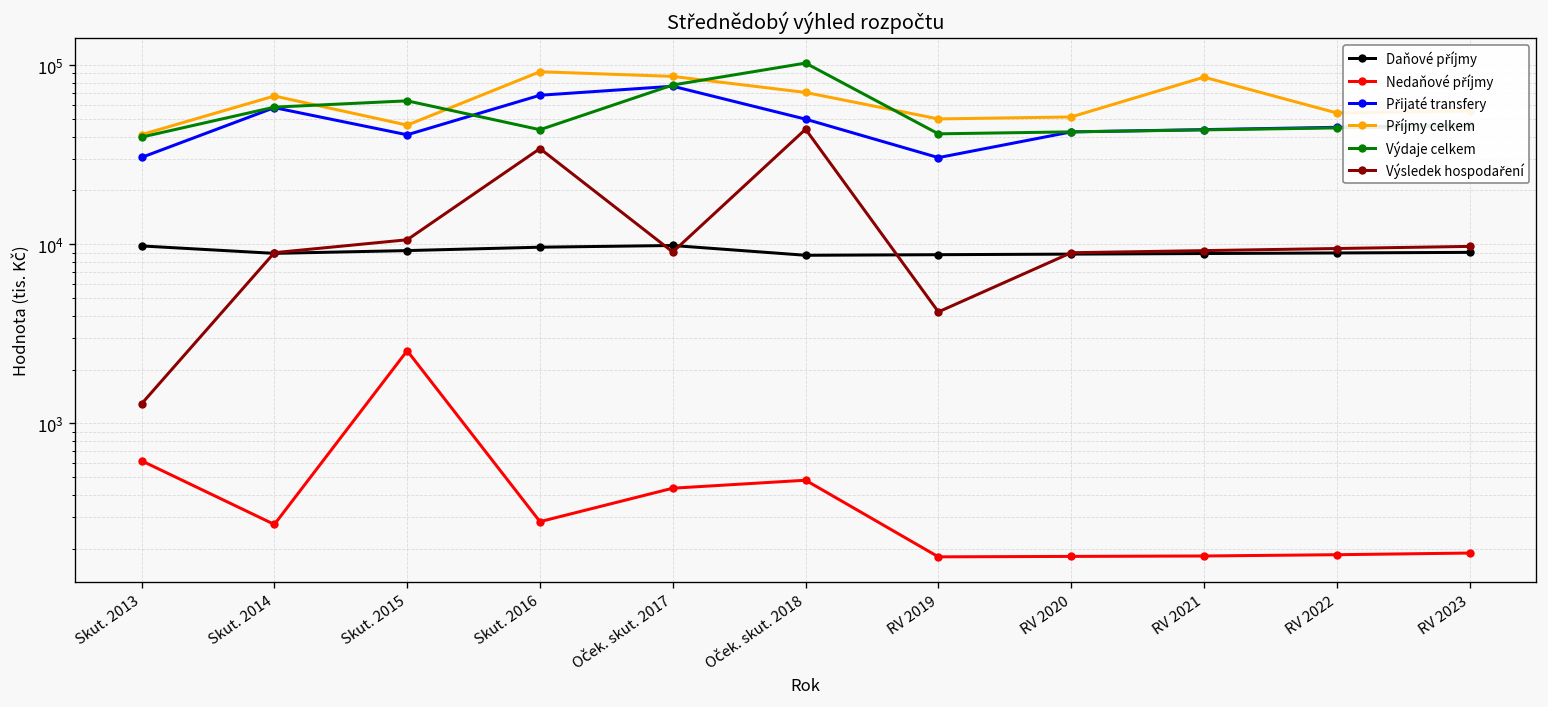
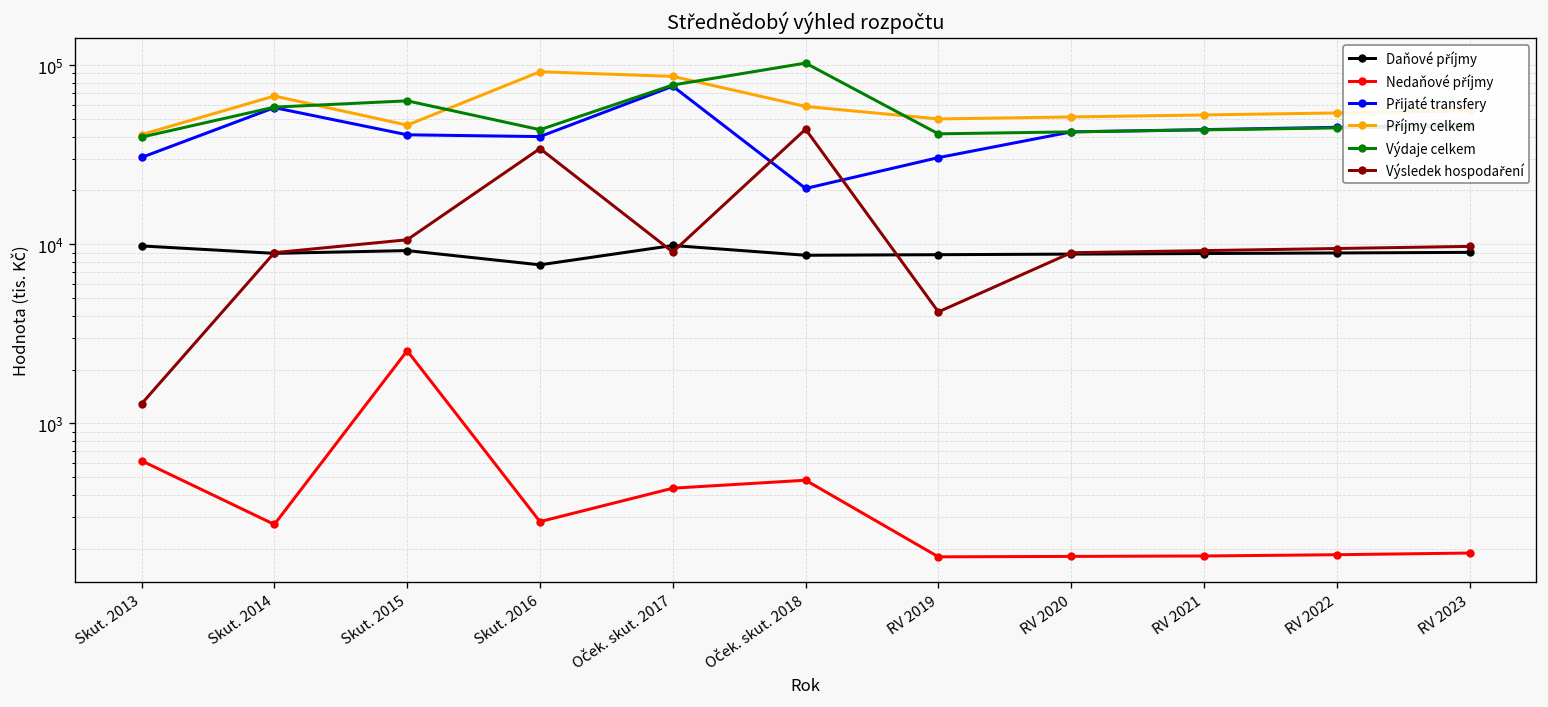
  {
    "Daňové příjmy": {
      "Skut. 2013": 10000,
      "Skut. 2015": 9000,
-     "Skut. 2016": 10000,
+     "Skut. 2016": 8000,
      "Oček. skut. 2017": 10000,
      "Oček. skut. 2018": 9000,
      "RV 2019": 9000,
      "RV 2022": 9000,
      "RV 2023": 9000
    },
    "Nedaňové příjmy": {
      "Skut. 2013": 620,
      "Skut. 2014": 270,
      "Skut. 2015": 2500,
      "Skut. 2016": 280,
      "Oček. skut. 2017": 440,
      "Oček. skut. 2018": 480,
      "RV 2019": 180,
      "RV 2020": 180,
      "RV 2021": 180,
      "RV 2022": 190,
      "RV 2023": 190
    },
    "Přijaté transfery": {
      "Skut. 2013": 31000,
      "Skut. 2015": 41000,
-     "Skut. 2016": 70000,
-     "Oček. skut. 2018": 50000,
+     "Skut. 2016": 40000,
+     "Oček. skut. 2018": 21000,
      "RV 2019": 30000
    },
    "Příjmy celkem": {
      "Skut. 2014": 70000,
      "Skut. 2015": 46000,
      "Skut. 2016": 90000,
      "Oček. skut. 2017": 90000,
-     "Oček. skut. 2018": 70000,
+     "Oček. skut. 2018": 59000,
      "RV 2019": 50000,
      "RV 2020": 51000,
-     "RV 2021": 90000,
+     "RV 2021": 53000,
      "RV 2022": 54000
    },
    "Výdaje celkem": {
      "Skut. 2015": 63000,
      "Skut. 2016": 44000,
      "Oček. skut. 2018": 100000,
      "RV 2019": 41000
    },
    "Výsledek hospodaření": {
      "Skut. 2013": 1300,
      "Skut. 2015": 11000,
      "Skut. 2016": 34000,
      "Oček. skut. 2017": 9000,
      "Oček. skut. 2018": 44000,
      "RV 2019": 4200,
      "RV 2022": 9000,
      "RV 2023": 10000
    }
  }
